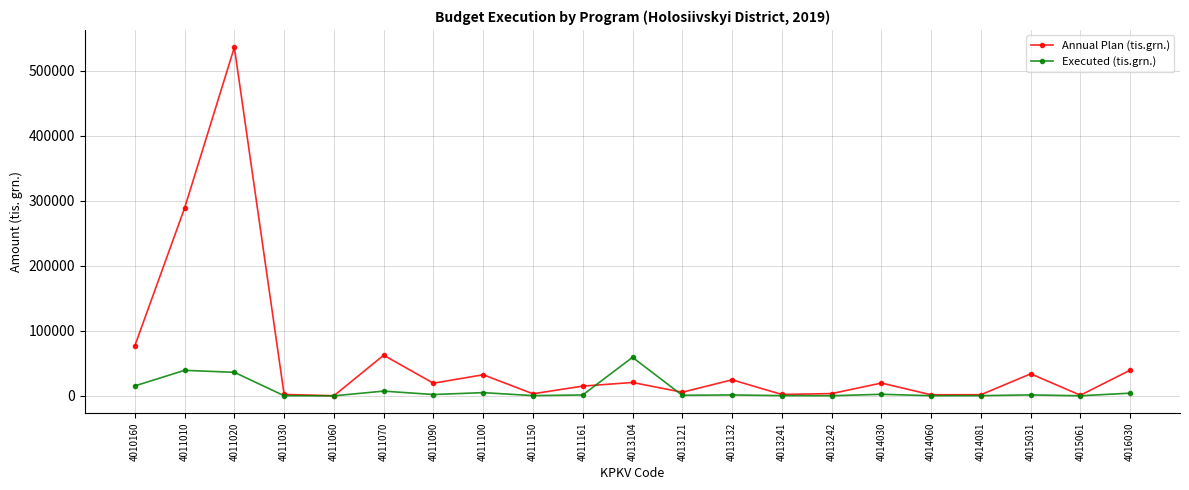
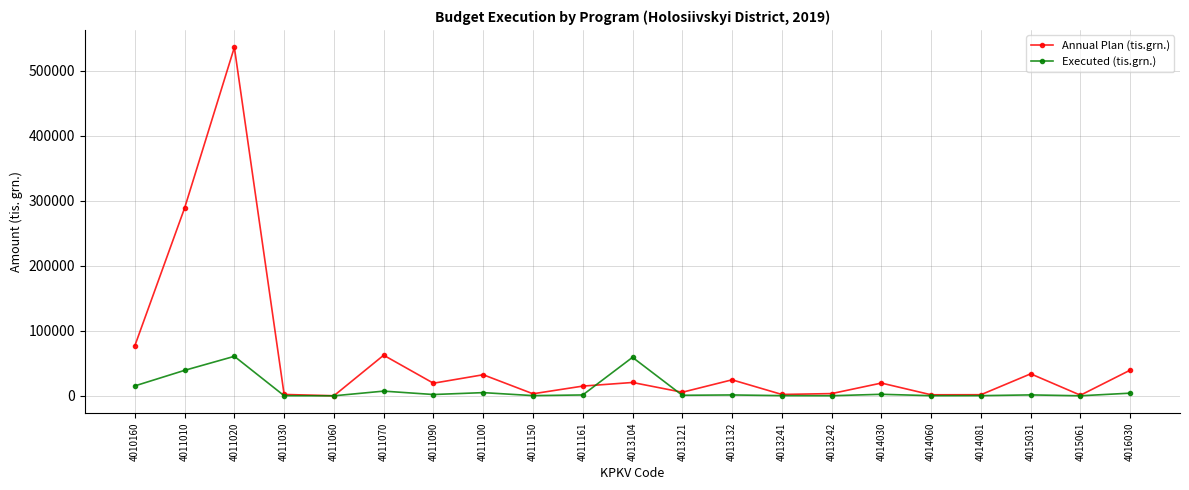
  {
    "Annual Plan (tis.grn.)": {
      "4010160": 80000,
      "4011010": 290000,
      "4011020": 540000,
      "4011070": 60000,
      "4011090": 20000,
      "4011100": 30000,
      "4011161": 10000,
      "4013104": 20000,
      "4013121": 10000,
      "4013132": 20000,
      "4014030": 20000,
      "4015031": 30000,
      "4016030": 40000
    },
    "Executed (tis.grn.)": {
      "4010160": 20000,
      "4011010": 40000,
-     "4011020": 40000,
+     "4011020": 60000,
      "4011070": 10000,
      "4011090": 0,
      "4011100": 0,
      "4011161": 0,
      "4013104": 60000,
      "4013121": 0,
      "4013132": 0,
      "4014030": 0,
      "4015031": 0,
      "4016030": 0
    }
  }
